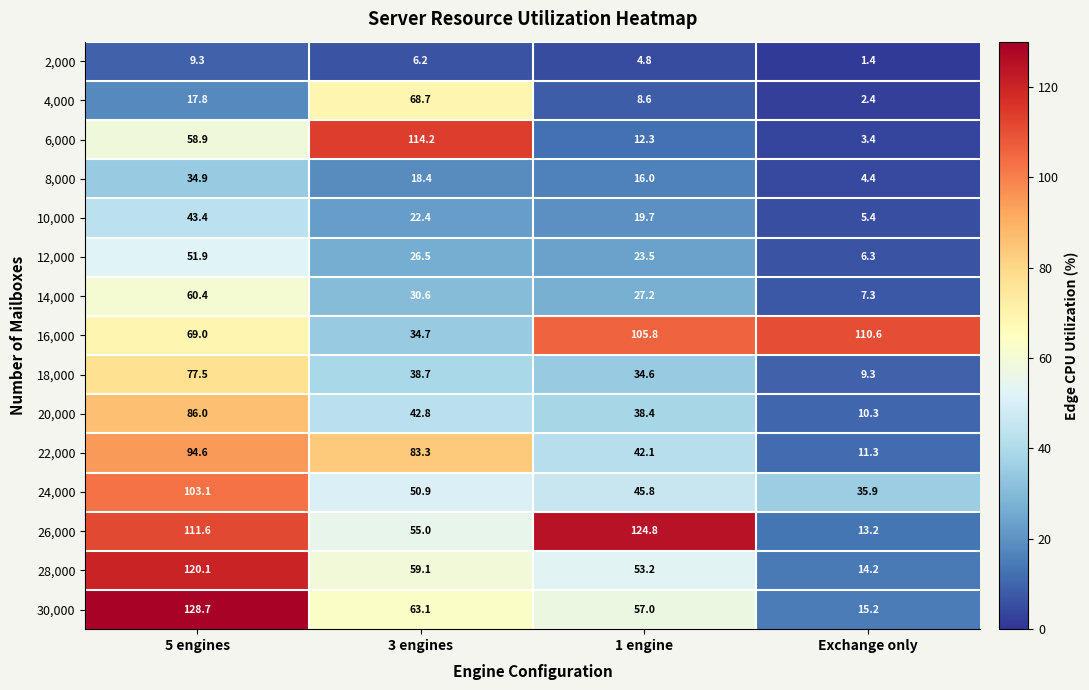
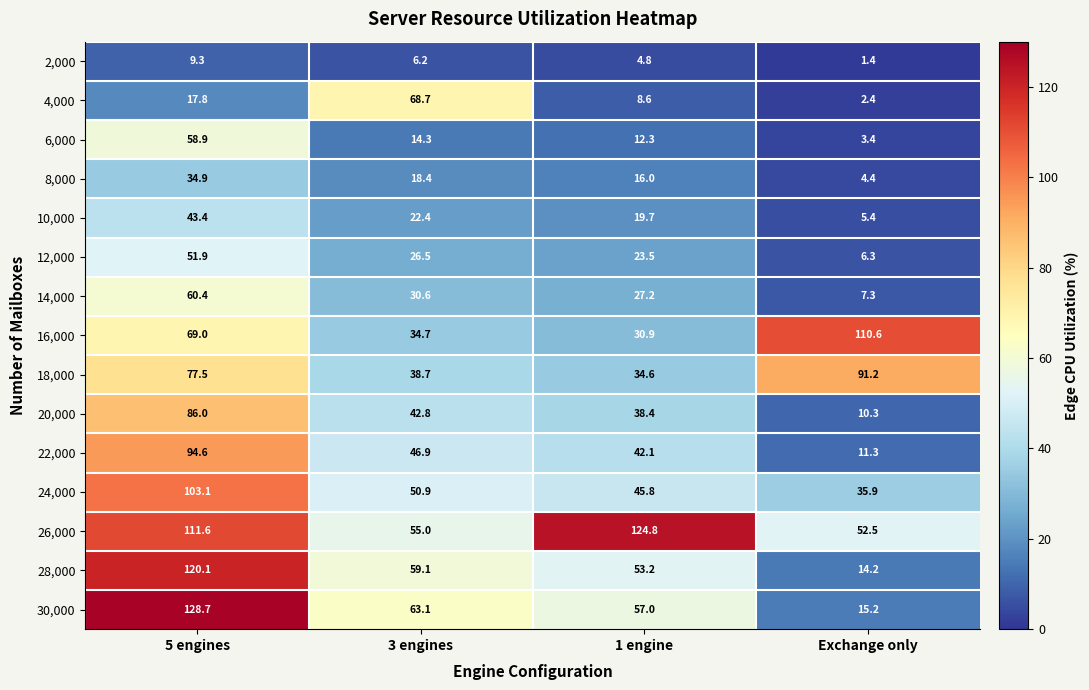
  {
    "2,000": {
      "5 engines": 9.3,
      "3 engines": 6.2,
      "1 engine": 4.8,
      "Exchange only": 1.4
    },
    "4,000": {
      "5 engines": 17.8,
      "3 engines": 68.7,
      "1 engine": 8.6,
      "Exchange only": 2.4
    },
    "6,000": {
      "5 engines": 58.9,
-     "3 engines": 114.2,
+     "3 engines": 14.3,
      "1 engine": 12.3,
      "Exchange only": 3.4
    },
    "8,000": {
      "5 engines": 34.9,
      "3 engines": 18.4,
      "1 engine": 16.0,
      "Exchange only": 4.4
    },
    "10,000": {
      "5 engines": 43.4,
      "3 engines": 22.4,
      "1 engine": 19.7,
      "Exchange only": 5.4
    },
    "12,000": {
      "5 engines": 51.9,
      "3 engines": 26.5,
      "1 engine": 23.5,
      "Exchange only": 6.3
    },
    "14,000": {
      "5 engines": 60.4,
      "3 engines": 30.6,
      "1 engine": 27.2,
      "Exchange only": 7.3
    },
    "16,000": {
      "5 engines": 69.0,
      "3 engines": 34.7,
-     "1 engine": 105.8,
+     "1 engine": 30.9,
      "Exchange only": 110.6
    },
    "18,000": {
      "5 engines": 77.5,
      "3 engines": 38.7,
      "1 engine": 34.6,
-     "Exchange only": 9.3
+     "Exchange only": 91.2
    },
    "20,000": {
      "5 engines": 86.0,
      "3 engines": 42.8,
      "1 engine": 38.4,
      "Exchange only": 10.3
    },
    "22,000": {
      "5 engines": 94.6,
-     "3 engines": 83.3,
+     "3 engines": 46.9,
      "1 engine": 42.1,
      "Exchange only": 11.3
    },
    "24,000": {
      "5 engines": 103.1,
      "3 engines": 50.9,
      "1 engine": 45.8,
      "Exchange only": 35.9
    },
    "26,000": {
      "5 engines": 111.6,
      "3 engines": 55.0,
      "1 engine": 124.8,
-     "Exchange only": 13.2
+     "Exchange only": 52.5
    },
    "28,000": {
      "5 engines": 120.1,
      "3 engines": 59.1,
      "1 engine": 53.2,
      "Exchange only": 14.2
    },
    "30,000": {
      "5 engines": 128.7,
      "3 engines": 63.1,
      "1 engine": 57.0,
      "Exchange only": 15.2
    }
  }
